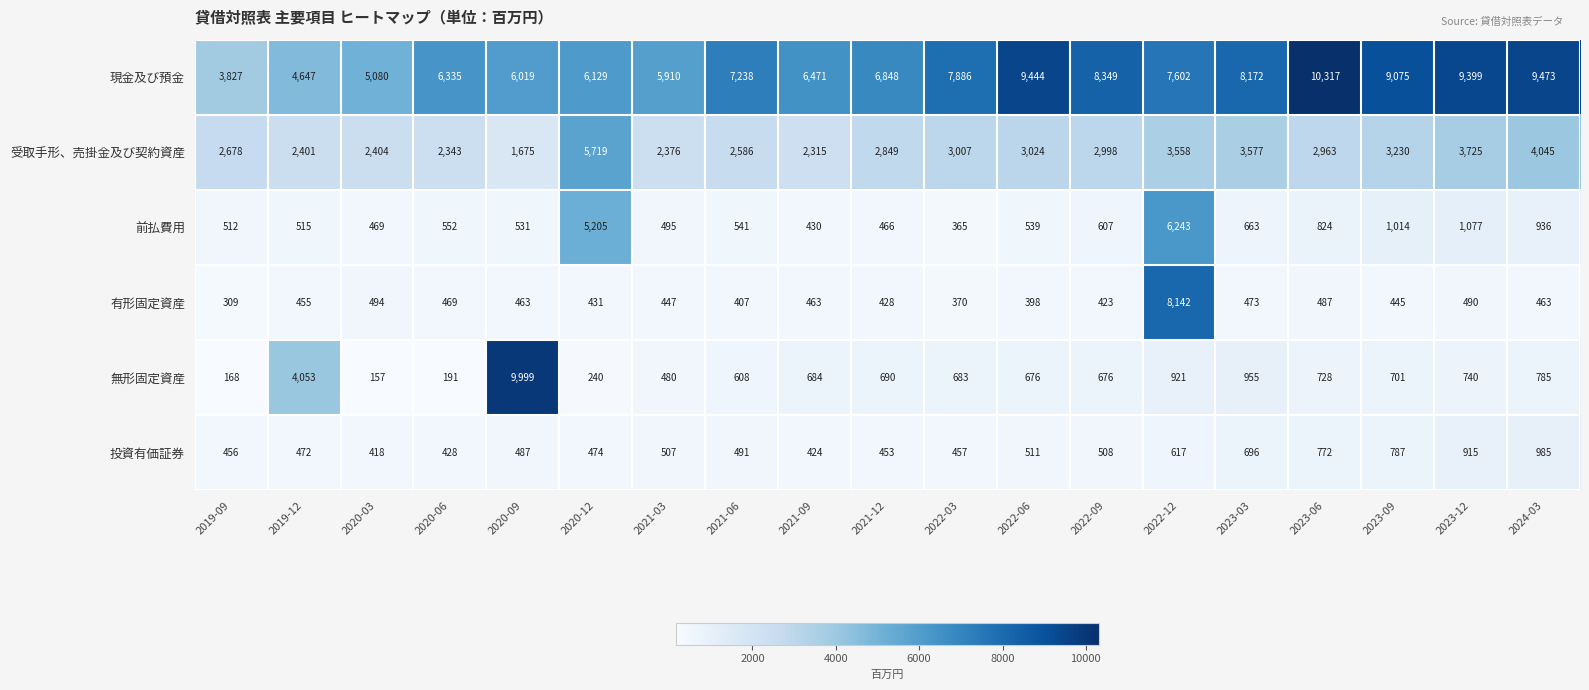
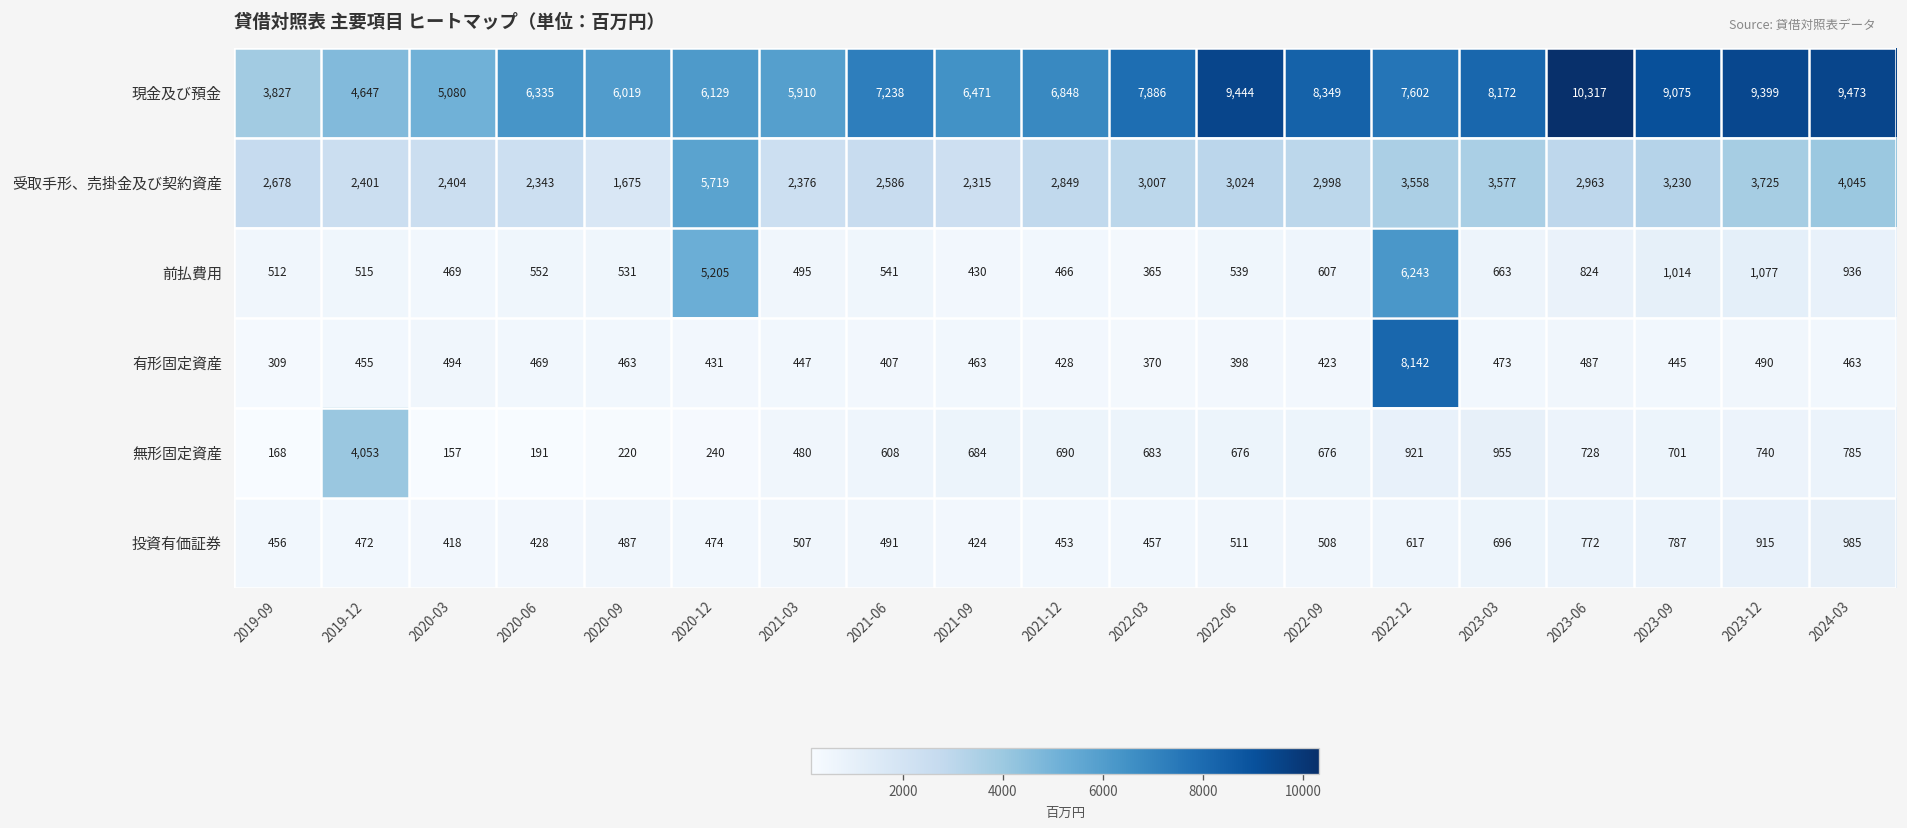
  {
    "現金及び預金": {
      "2019-09": "3,827",
      "2019-12": "4,647",
      "2020-03": "5,080",
      "2020-06": "6,335",
      "2020-09": "6,019",
      "2020-12": "6,129",
      "2021-03": "5,910",
      "2021-06": "7,238",
      "2021-09": "6,471",
      "2021-12": "6,848",
      "2022-03": "7,886",
      "2022-06": "9,444",
      "2022-09": "8,349",
      "2022-12": "7,602",
      "2023-03": "8,172",
      "2023-06": "10,317",
      "2023-09": "9,075",
      "2023-12": "9,399",
      "2024-03": "9,473"
    },
    "受取手形、売掛金及び契約資産": {
      "2019-09": "2,678",
      "2019-12": "2,401",
      "2020-03": "2,404",
      "2020-06": "2,343",
      "2020-09": "1,675",
      "2020-12": "5,719",
      "2021-03": "2,376",
      "2021-06": "2,586",
      "2021-09": "2,315",
      "2021-12": "2,849",
      "2022-03": "3,007",
      "2022-06": "3,024",
      "2022-09": "2,998",
      "2022-12": "3,558",
      "2023-03": "3,577",
      "2023-06": "2,963",
      "2023-09": "3,230",
      "2023-12": "3,725",
      "2024-03": "4,045"
    },
    "前払費用": {
      "2019-09": "512",
      "2019-12": "515",
      "2020-03": "469",
      "2020-06": "552",
      "2020-09": "531",
      "2020-12": "5,205",
      "2021-03": "495",
      "2021-06": "541",
      "2021-09": "430",
      "2021-12": "466",
      "2022-03": "365",
      "2022-06": "539",
      "2022-09": "607",
      "2022-12": "6,243",
      "2023-03": "663",
      "2023-06": "824",
      "2023-09": "1,014",
      "2023-12": "1,077",
      "2024-03": "936"
    },
    "有形固定資産": {
      "2019-09": "309",
      "2019-12": "455",
      "2020-03": "494",
      "2020-06": "469",
      "2020-09": "463",
      "2020-12": "431",
      "2021-03": "447",
      "2021-06": "407",
      "2021-09": "463",
      "2021-12": "428",
      "2022-03": "370",
      "2022-06": "398",
      "2022-09": "423",
      "2022-12": "8,142",
      "2023-03": "473",
      "2023-06": "487",
      "2023-09": "445",
      "2023-12": "490",
      "2024-03": "463"
    },
    "無形固定資産": {
      "2019-09": "168",
      "2019-12": "4,053",
      "2020-03": "157",
      "2020-06": "191",
-     "2020-09": "9,999",
+     "2020-09": "220",
      "2020-12": "240",
      "2021-03": "480",
      "2021-06": "608",
      "2021-09": "684",
      "2021-12": "690",
      "2022-03": "683",
      "2022-06": "676",
      "2022-09": "676",
      "2022-12": "921",
      "2023-03": "955",
      "2023-06": "728",
      "2023-09": "701",
      "2023-12": "740",
      "2024-03": "785"
    },
    "投資有価証券": {
      "2019-09": "456",
      "2019-12": "472",
      "2020-03": "418",
      "2020-06": "428",
      "2020-09": "487",
      "2020-12": "474",
      "2021-03": "507",
      "2021-06": "491",
      "2021-09": "424",
      "2021-12": "453",
      "2022-03": "457",
      "2022-06": "511",
      "2022-09": "508",
      "2022-12": "617",
      "2023-03": "696",
      "2023-06": "772",
      "2023-09": "787",
      "2023-12": "915",
      "2024-03": "985"
    }
  }
